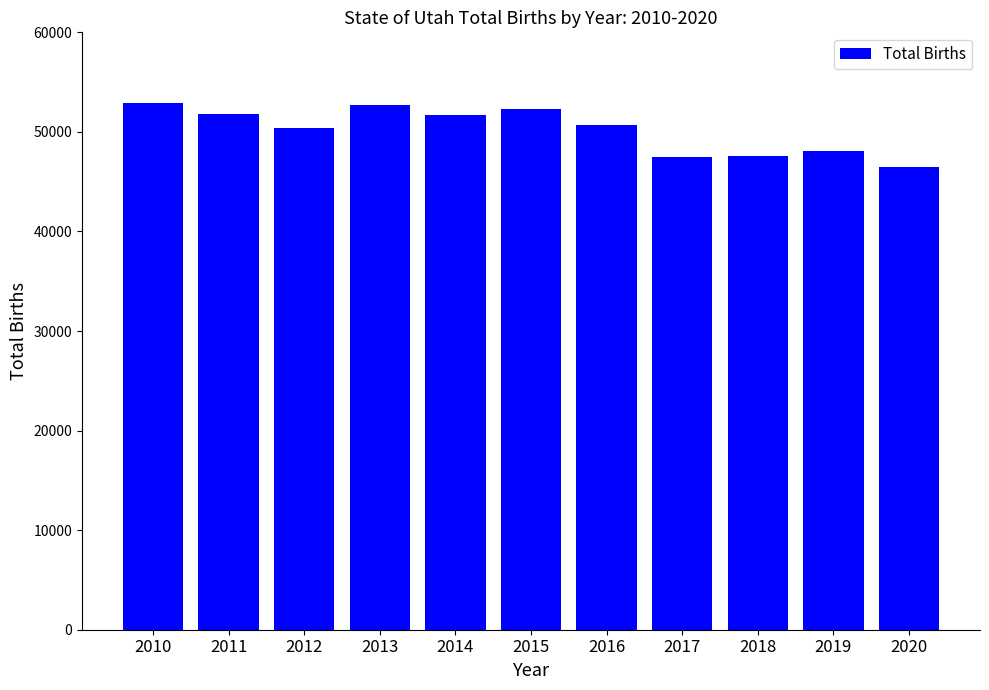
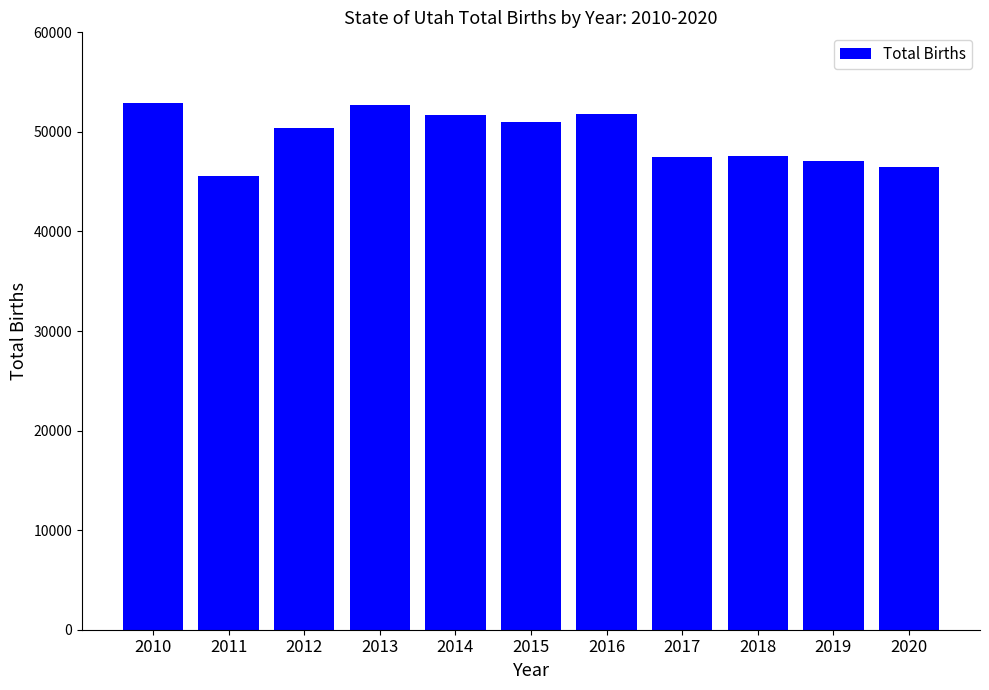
  {
    "2010": 53000,
-   "2011": 52000,
+   "2011": 46000,
    "2012": 50000,
    "2013": 53000,
    "2014": 52000,
-   "2015": 52000,
-   "2016": 51000,
+   "2015": 51000,
+   "2016": 52000,
    "2017": 47000,
    "2018": 48000,
-   "2019": 48000,
+   "2019": 47000,
    "2020": 47000
  }
